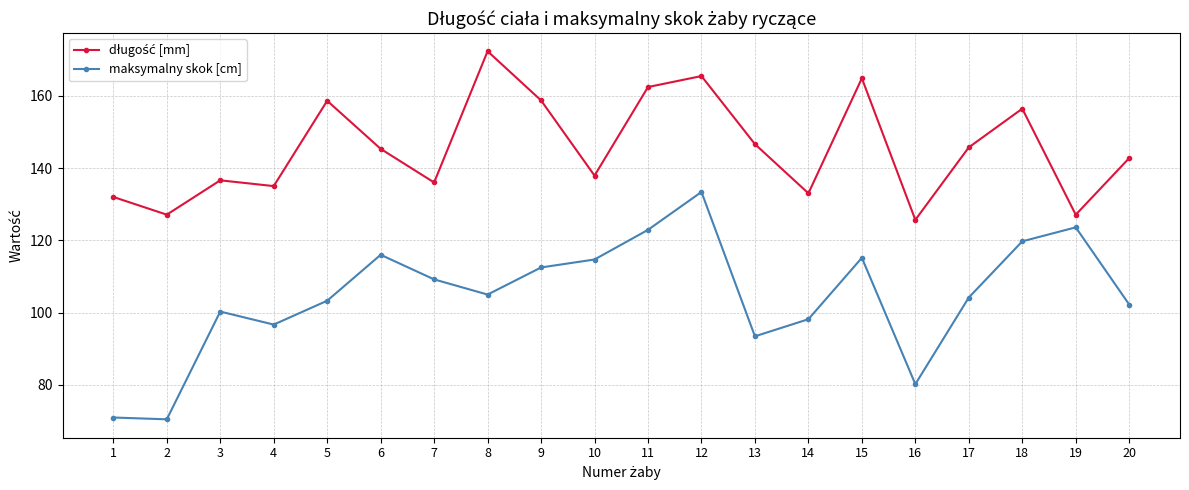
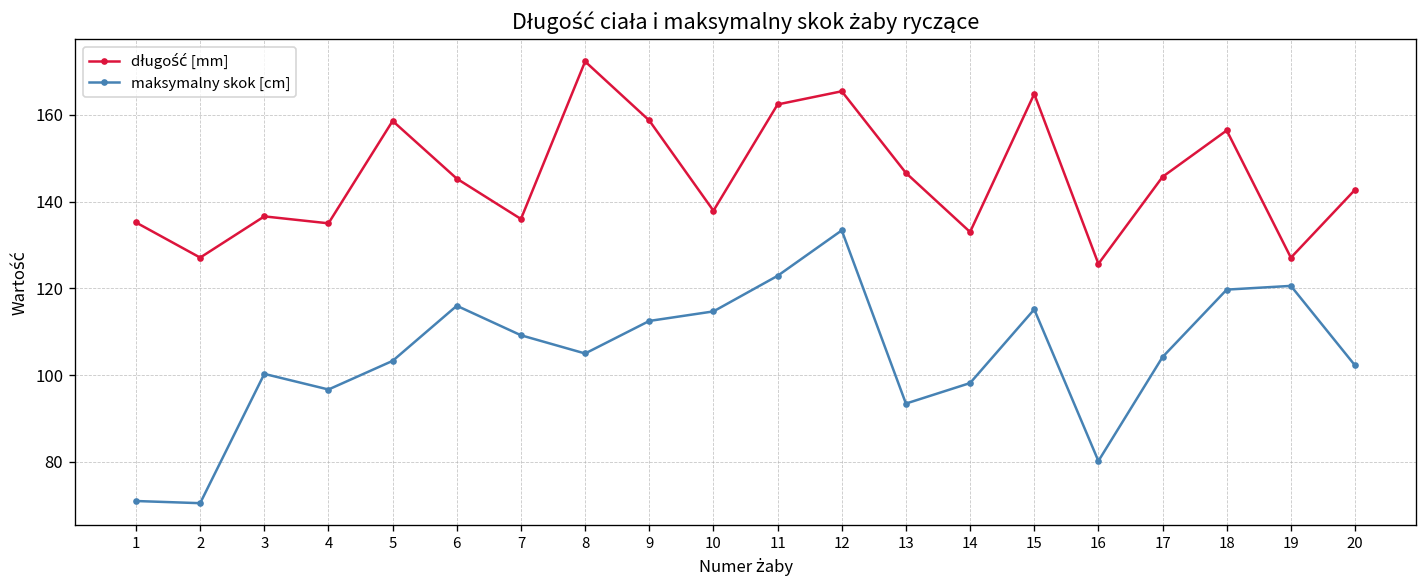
  {
    "długość [mm]": {
-     "1": 132,
+     "1": 135,
      "2": 127,
      "3": 137,
      "4": 135,
      "5": 159,
      "6": 145,
      "7": 136,
      "8": 172,
      "9": 159,
      "10": 138,
      "11": 162,
      "12": 165,
      "13": 147,
      "14": 133,
      "15": 165,
      "16": 126,
      "17": 146,
      "18": 156,
      "19": 127,
      "20": 143
    },
    "maksymalny skok [cm]": {
      "1": 71,
      "2": 71,
      "3": 100,
      "4": 97,
      "5": 103,
      "6": 116,
      "7": 109,
      "8": 105,
      "9": 113,
      "10": 115,
      "11": 123,
      "12": 133,
      "13": 93,
      "14": 98,
      "15": 115,
      "16": 80,
      "17": 104,
      "18": 120,
-     "19": 124,
+     "19": 121,
      "20": 102
    }
  }
